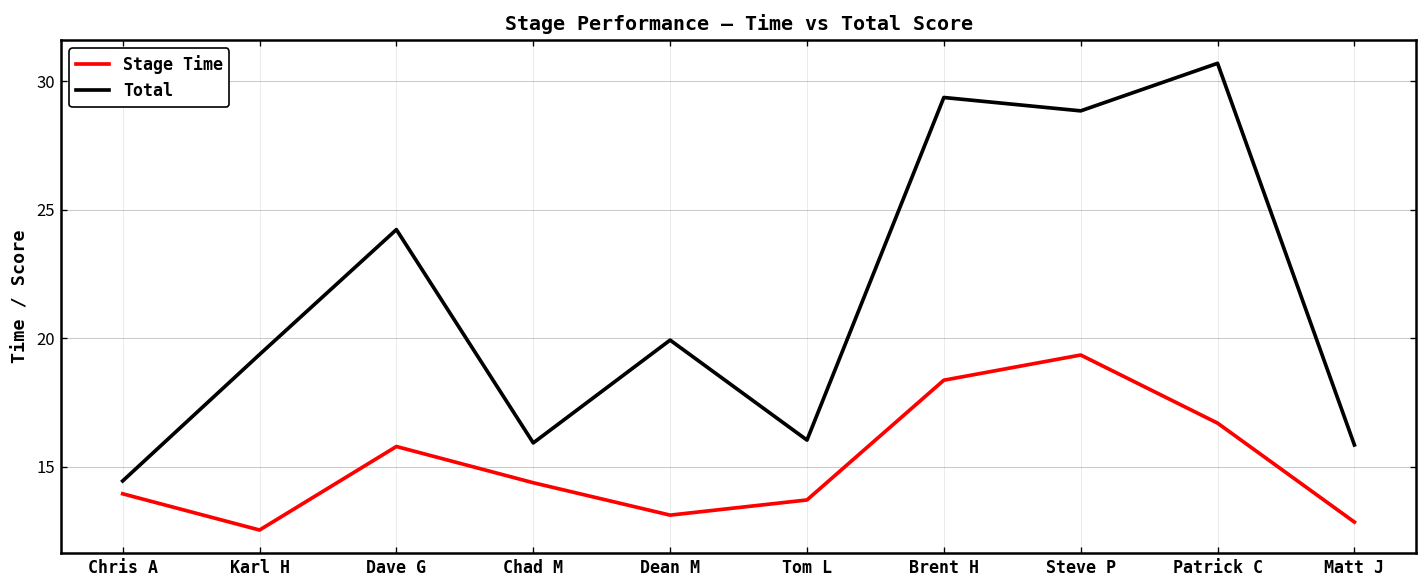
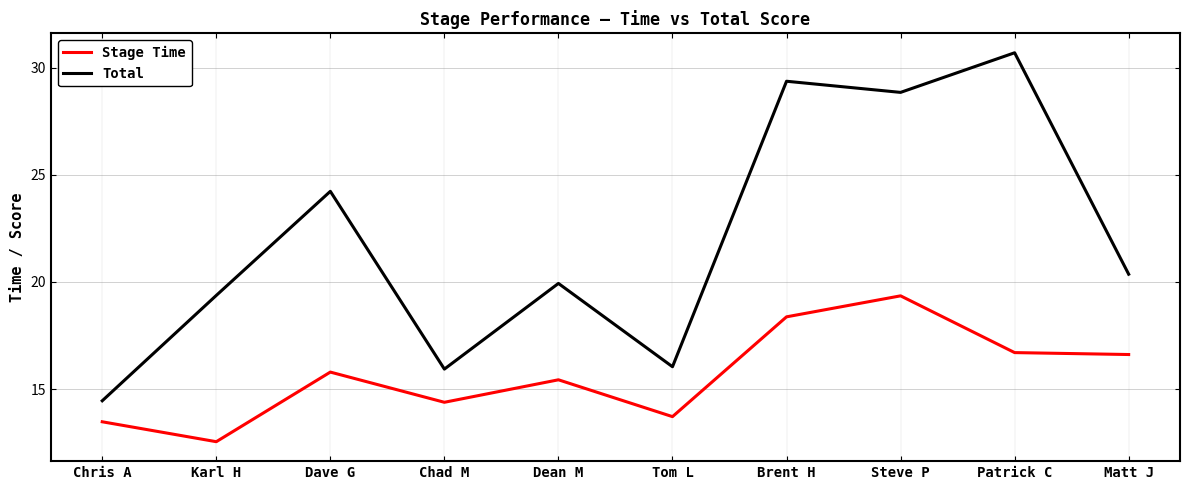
  {
    "Stage Time": {
-     "Chris A": 14.0,
+     "Chris A": 13.5,
      "Karl H": 12.5,
      "Dave G": 15.8,
      "Chad M": 14.4,
-     "Dean M": 13.1,
+     "Dean M": 15.4,
      "Tom L": 13.7,
      "Brent H": 18.4,
      "Steve P": 19.4,
      "Patrick C": 16.7,
-     "Matt J": 12.9
+     "Matt J": 16.6
    },
    "Total": {
      "Chris A": 14.5,
      "Karl H": 19.4,
      "Dave G": 24.2,
      "Chad M": 15.9,
      "Dean M": 19.9,
      "Tom L": 16.0,
      "Brent H": 29.4,
      "Steve P": 28.9,
      "Patrick C": 30.7,
-     "Matt J": 15.9
+     "Matt J": 20.4
    }
  }
